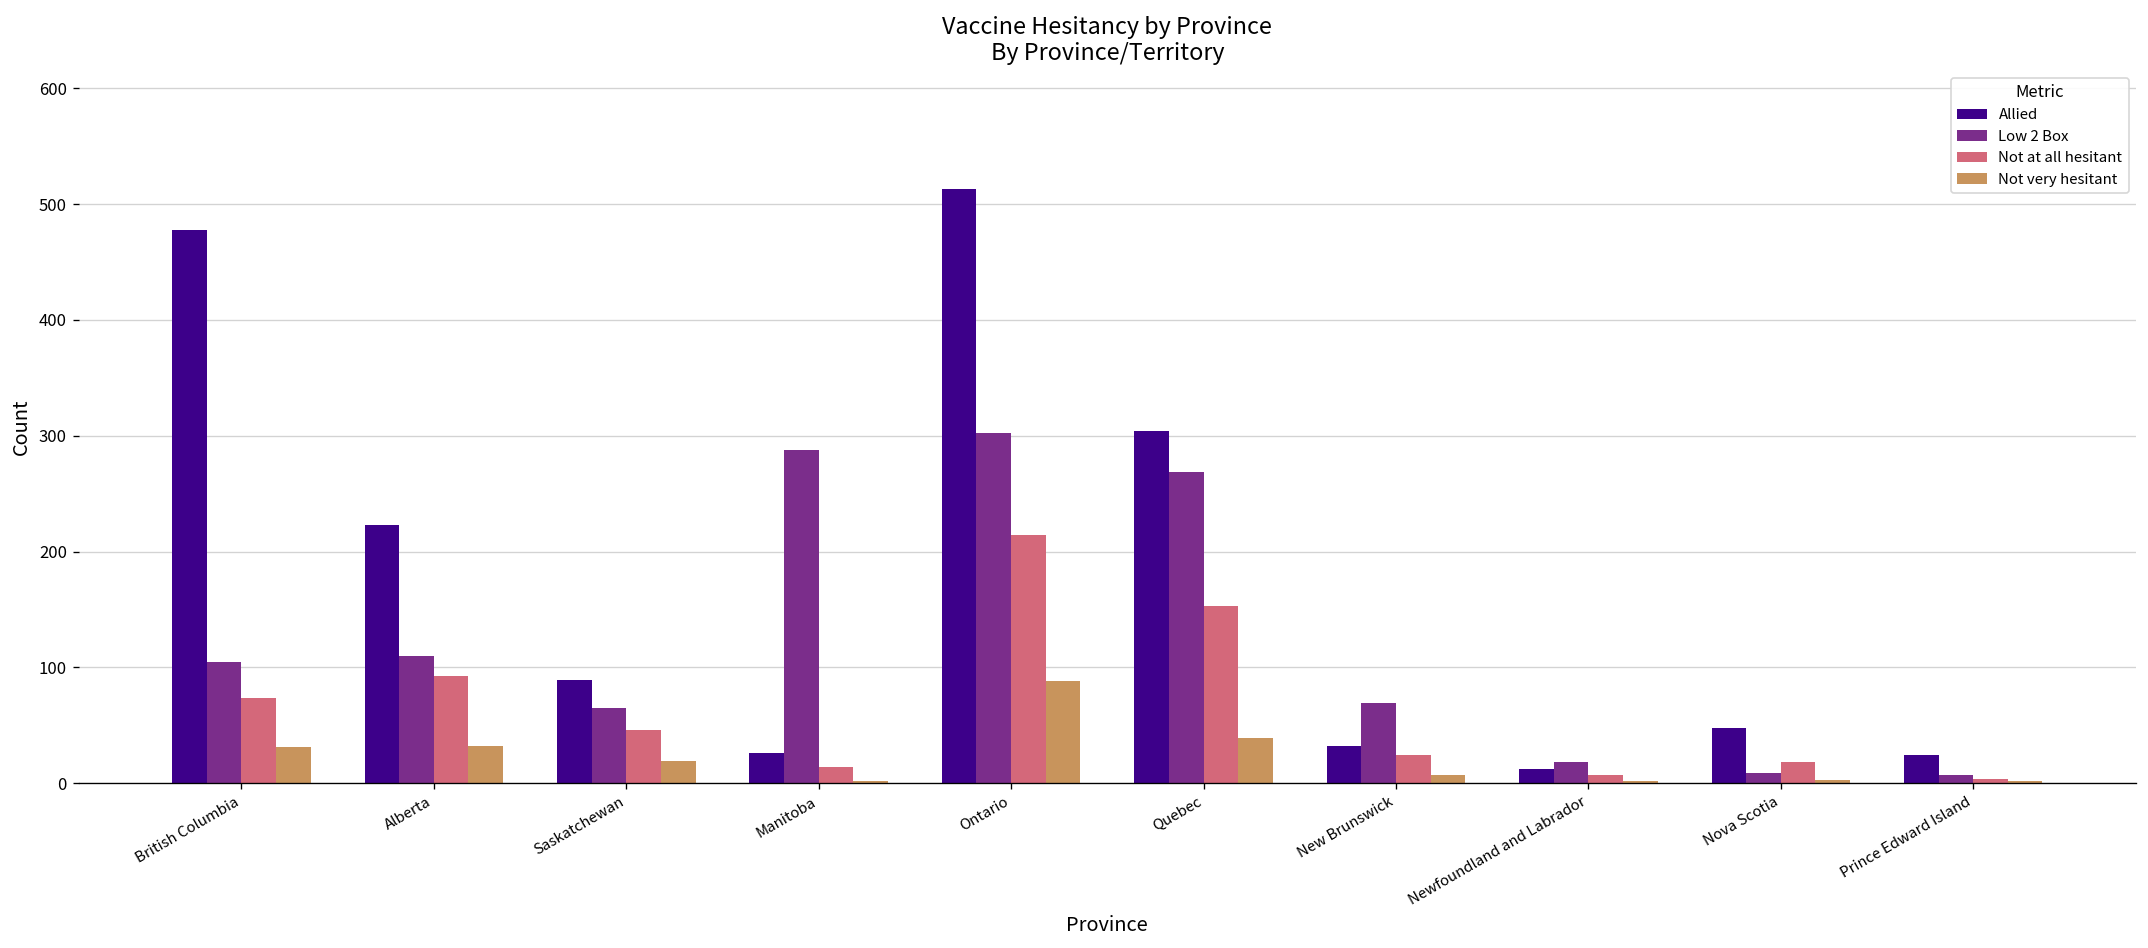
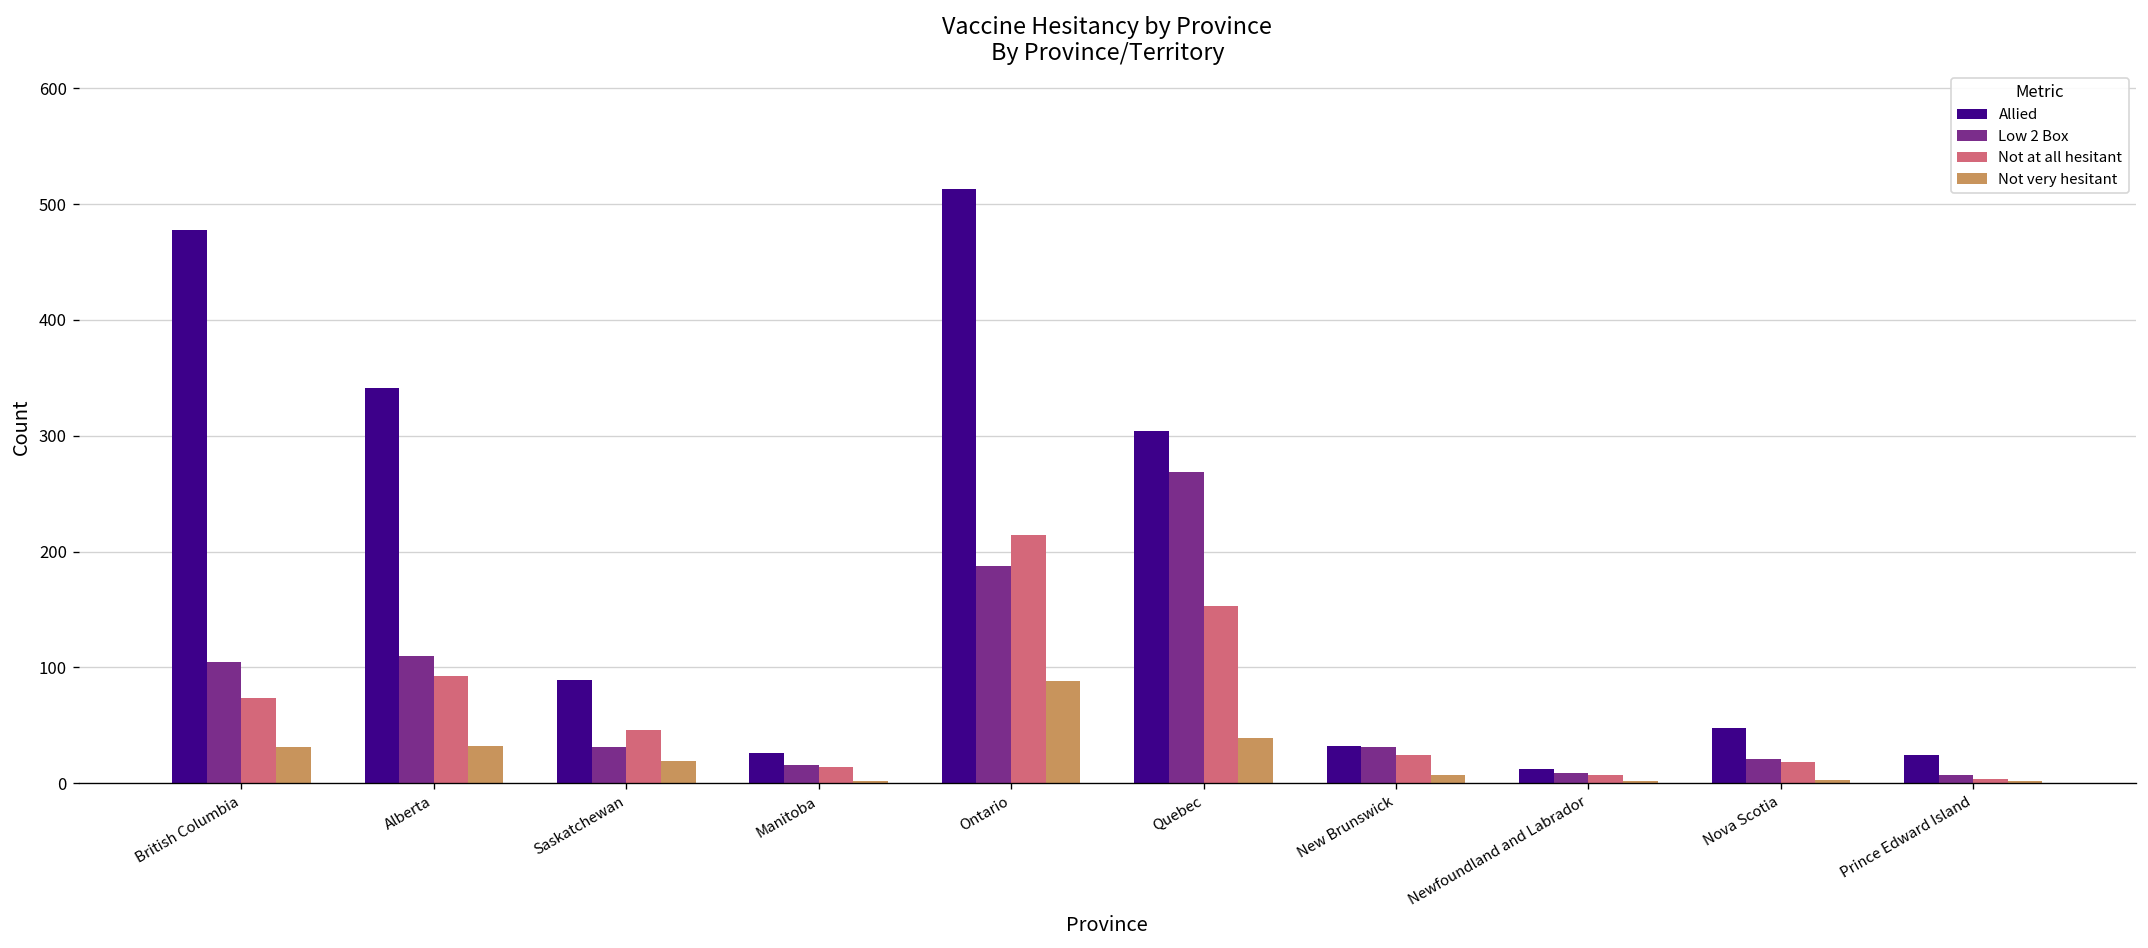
  {
    "Allied": {
      "British Columbia": 480,
-     "Alberta": 220,
+     "Alberta": 340,
      "Saskatchewan": 90,
      "Manitoba": 30,
      "Ontario": 510,
      "Quebec": 300,
      "New Brunswick": 30,
      "Newfoundland and Labrador": 10,
      "Nova Scotia": 50,
      "Prince Edward Island": 20
    },
    "Low 2 Box": {
      "British Columbia": 110,
      "Alberta": 110,
-     "Saskatchewan": 70,
-     "Manitoba": 290,
-     "Ontario": 300,
+     "Saskatchewan": 30,
+     "Manitoba": 20,
+     "Ontario": 190,
      "Quebec": 270,
-     "New Brunswick": 70,
-     "Newfoundland and Labrador": 20,
-     "Nova Scotia": 10,
+     "New Brunswick": 30,
+     "Newfoundland and Labrador": 10,
+     "Nova Scotia": 20,
      "Prince Edward Island": 10
    }
  }
